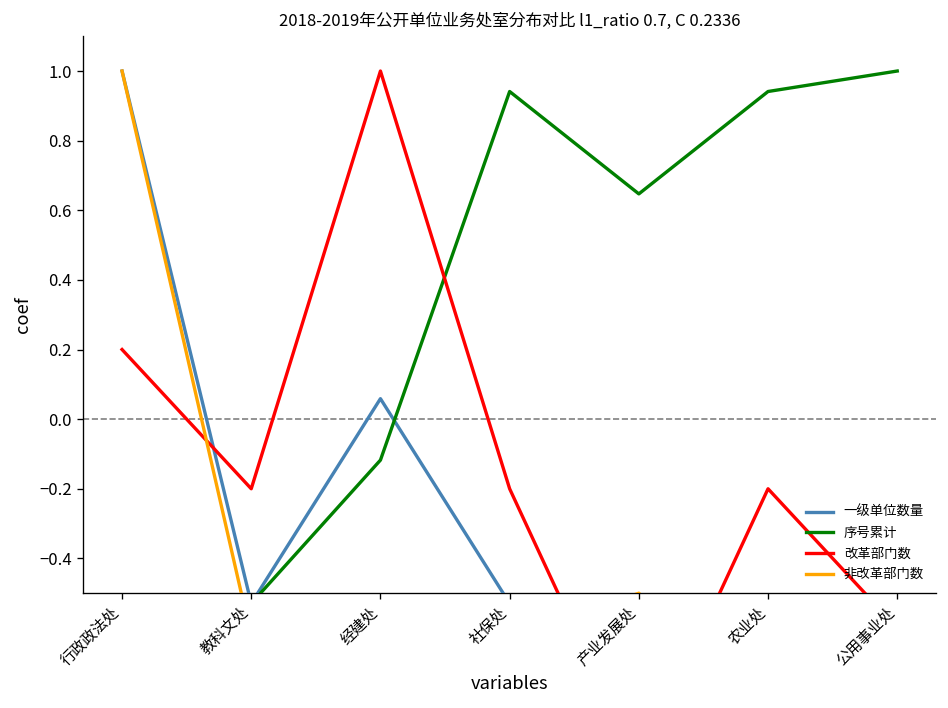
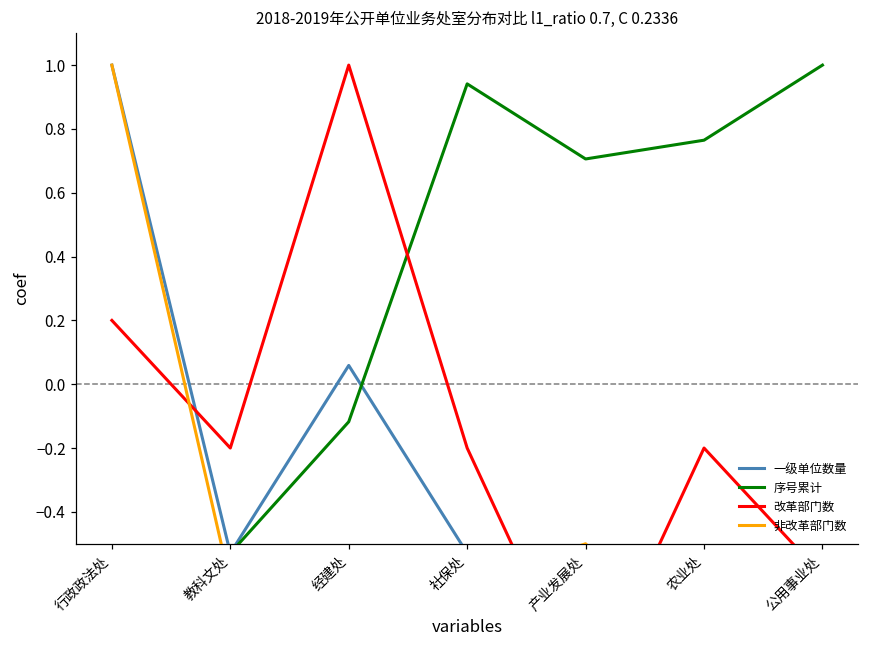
  {
    "一级单位数量": {
      "经建处": 0.06
    },
    "序号累计": {
      "经建处": -0.12,
      "社保处": 0.94,
-     "产业发展处": 0.65,
-     "农业处": 0.94,
+     "产业发展处": 0.71,
+     "农业处": 0.76,
      "公用事业处": 1.00
    },
    "改革部门数": {
      "行政政法处": 0.20,
      "教科文处": -0.20,
      "经建处": 1.00,
      "社保处": -0.20,
      "农业处": -0.20
    },
    "非改革部门数": {
      "产业发展处": -0.50
    }
  }
